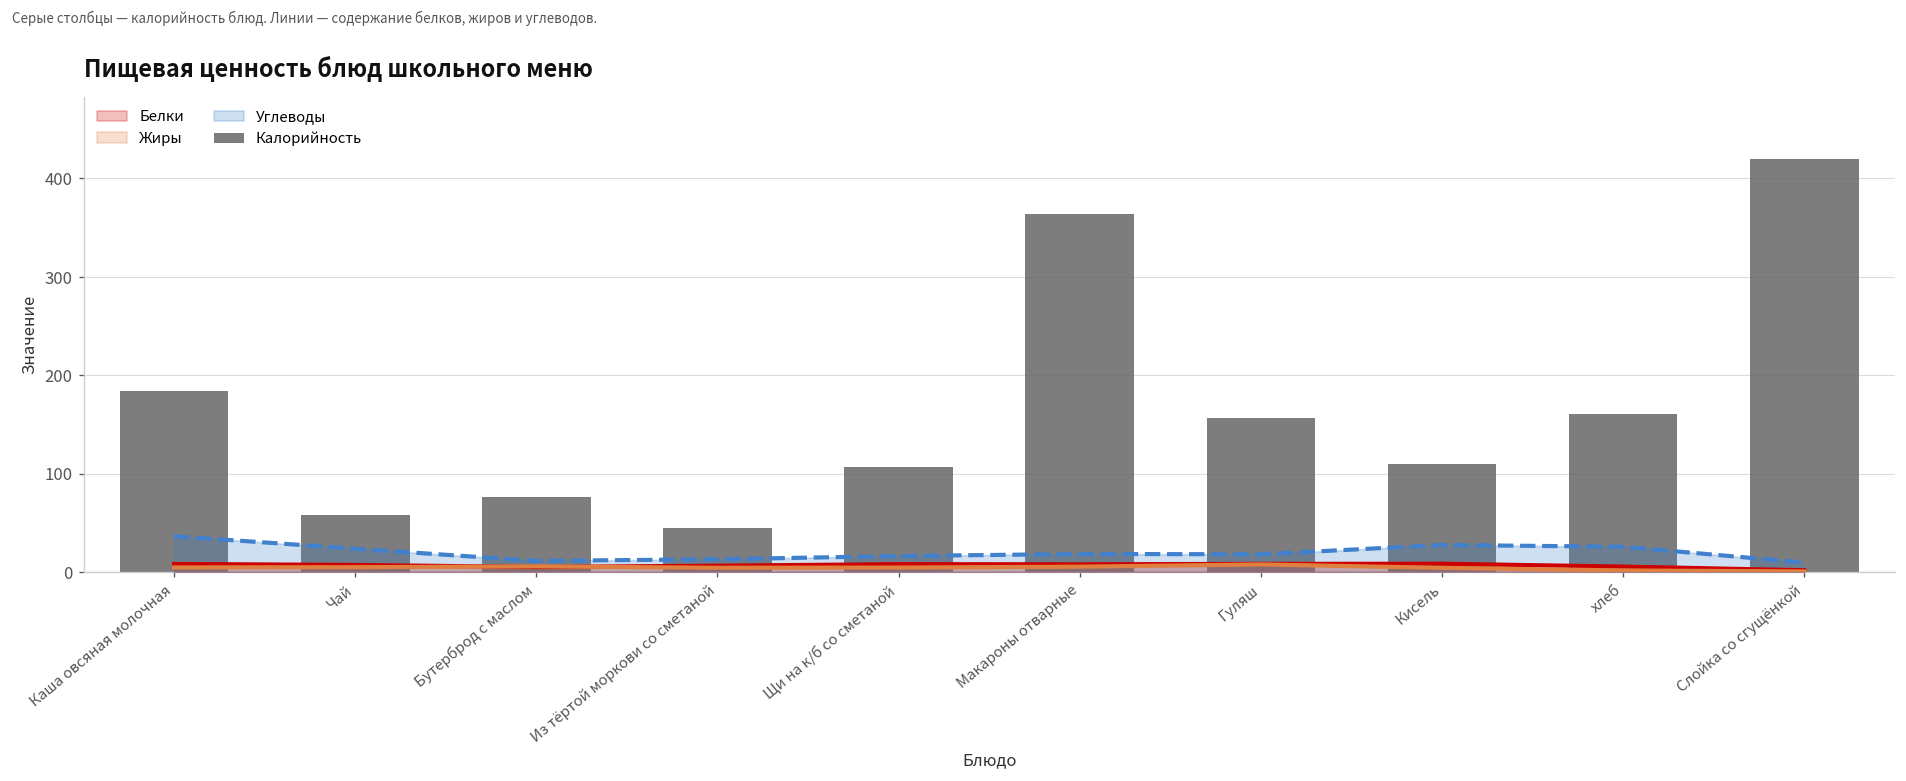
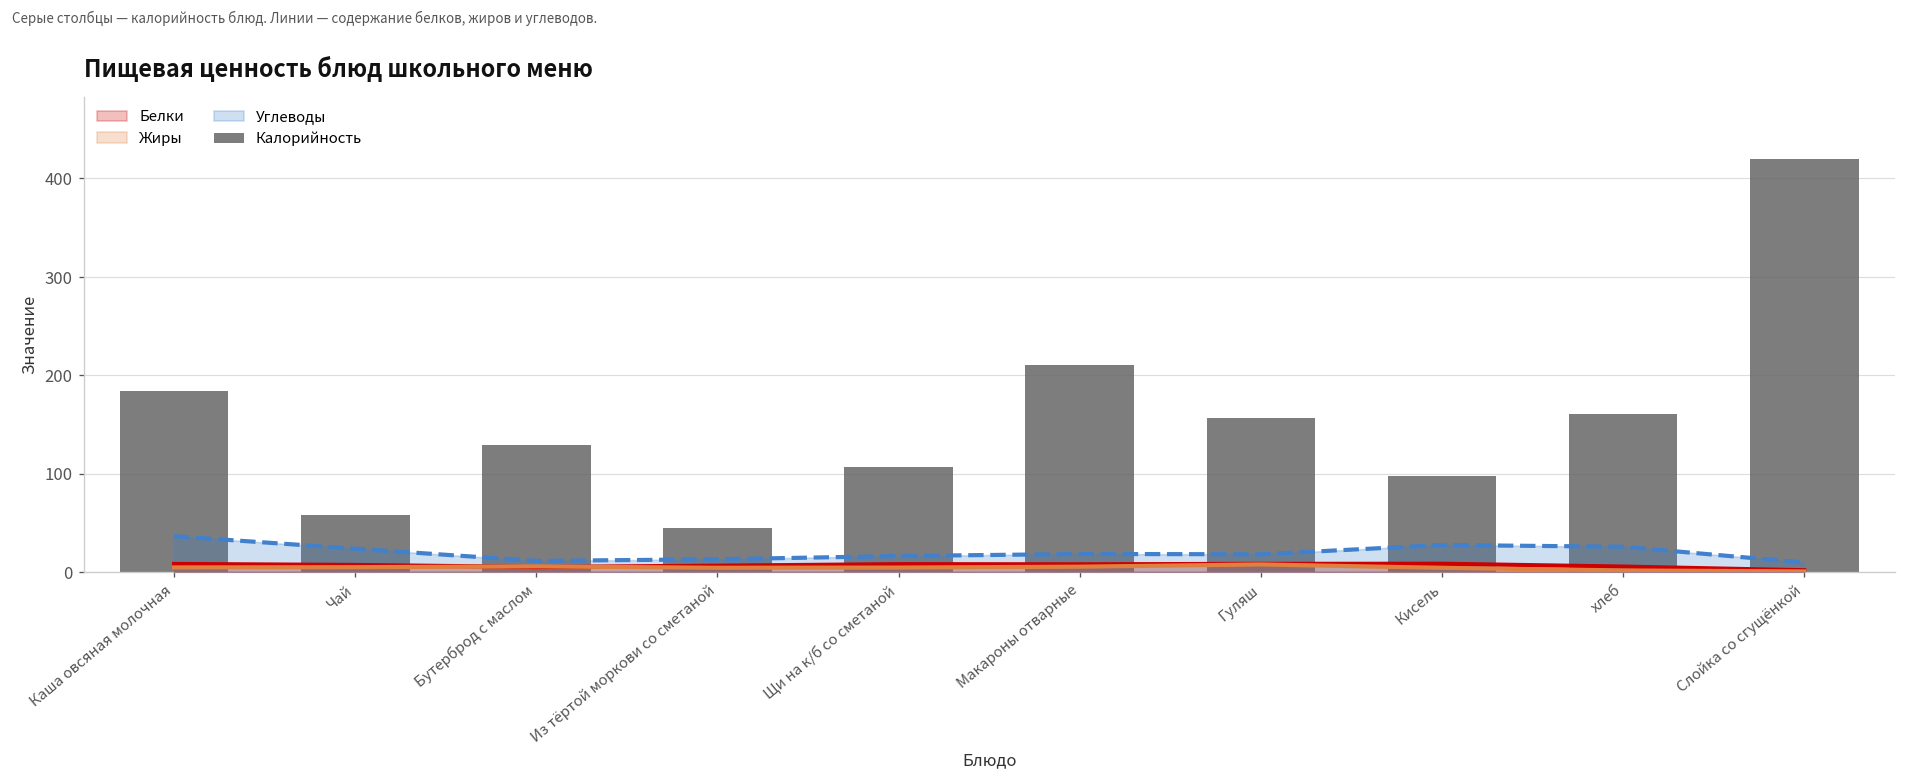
  {
    "Калорийность": {
      "Каша овсяная молочная": 180,
      "Чай": 60,
-     "Бутерброд с маслом": 80,
+     "Бутерброд с маслом": 130,
      "Из тёртой моркови со сметаной": 50,
      "Щи на к/б со сметаной": 110,
-     "Макароны отварные": 360,
+     "Макароны отварные": 210,
      "Гуляш": 160,
-     "Кисель": 110,
+     "Кисель": 100,
      "хлеб": 160,
      "Слойка со сгущёнкой": 420
    },
    "Углеводы": {
      "Каша овсяная молочная": 40,
      "Чай": 20,
      "Бутерброд с маслом": 10,
      "Из тёртой моркови со сметаной": 10,
      "Щи на к/б со сметаной": 20,
      "Макароны отварные": 20,
      "Гуляш": 20,
      "Кисель": 30,
      "хлеб": 30,
      "Слойка со сгущёнкой": 10
    }
  }
